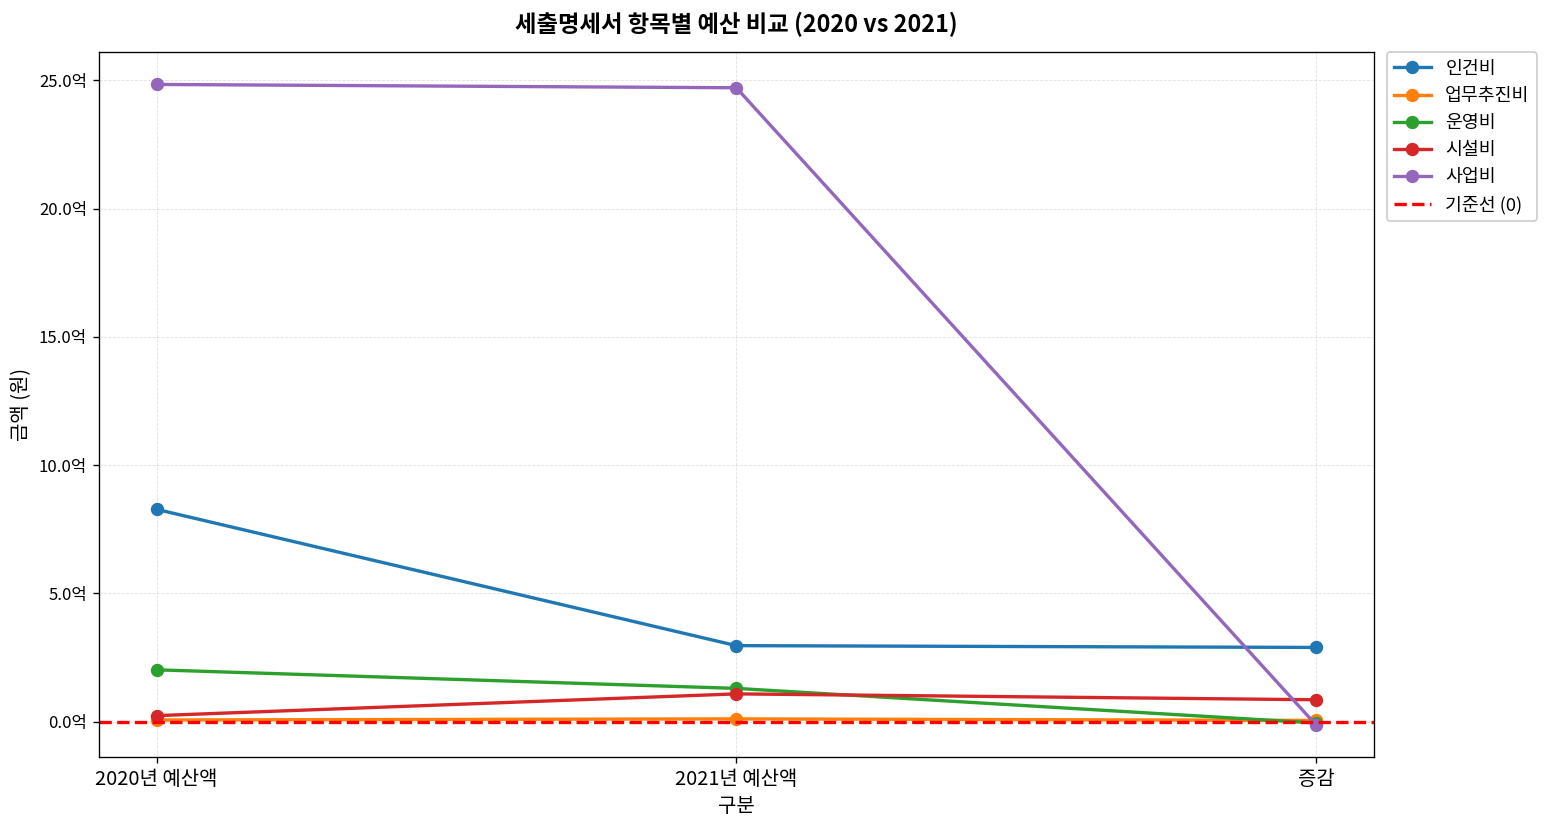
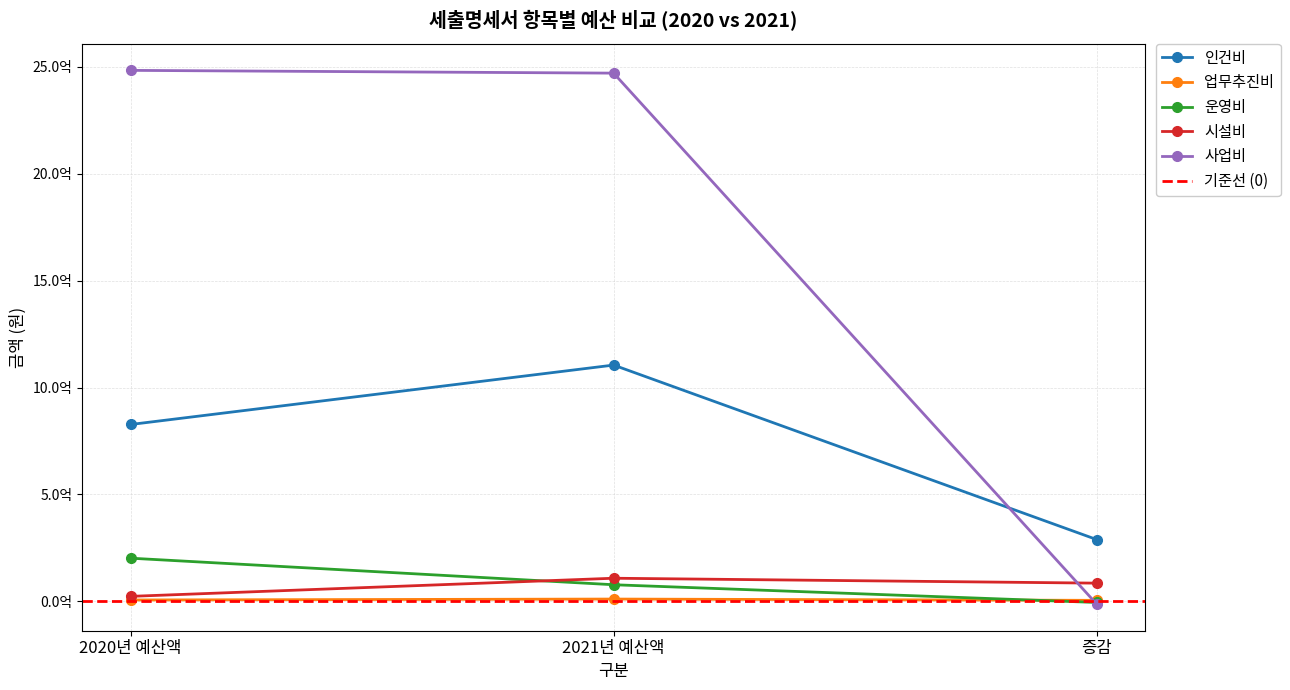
  {
    "인건비": {
      "2020년 예산액": "8.3억",
-     "2021년 예산액": "3.0억",
+     "2021년 예산액": "11.1억",
      "증감": "2.9억"
    },
    "업무추진비": {
      "2020년 예산액": "0.1억",
      "2021년 예산액": "0.1억"
    },
    "운영비": {
      "2020년 예산액": "2.0억",
-     "2021년 예산액": "1.3억"
+     "2021년 예산액": "0.8억"
    },
    "시설비": {
      "2020년 예산액": "0.2억",
      "2021년 예산액": "1.1억",
      "증감": "0.8억"
    },
    "사업비": {
      "2020년 예산액": "24.8억",
      "2021년 예산액": "24.7억"
    }
  }
